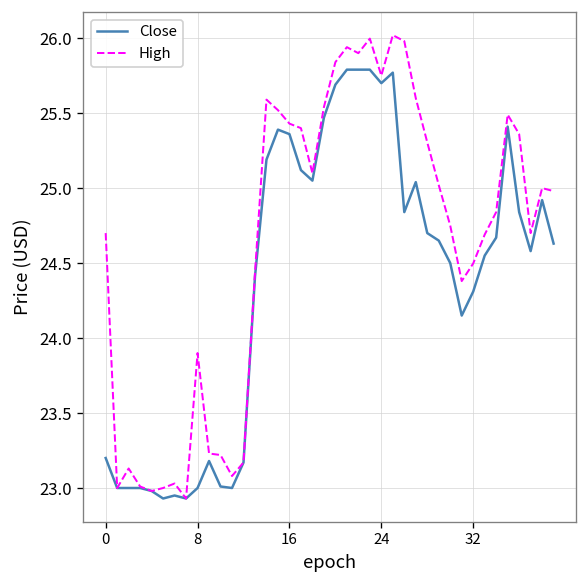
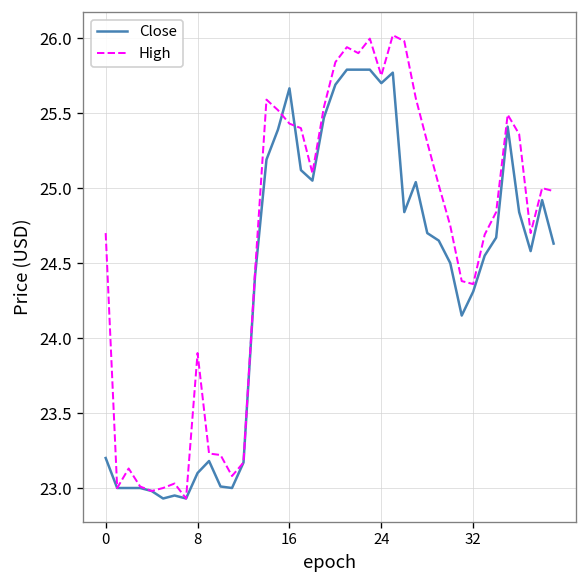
  {
    "Close": {
      "0": 23.20,
-     "8": 23.0,
-     "16": 25.36,
+     "8": 23.1,
+     "16": 25.67,
      "24": 25.70,
      "32": 24.31
    },
    "High": {
      "0": 24.70,
      "8": 23.90,
      "16": 25.43,
      "24": 25.75,
-     "32": 24.50
+     "32": 24.36
    }
  }
